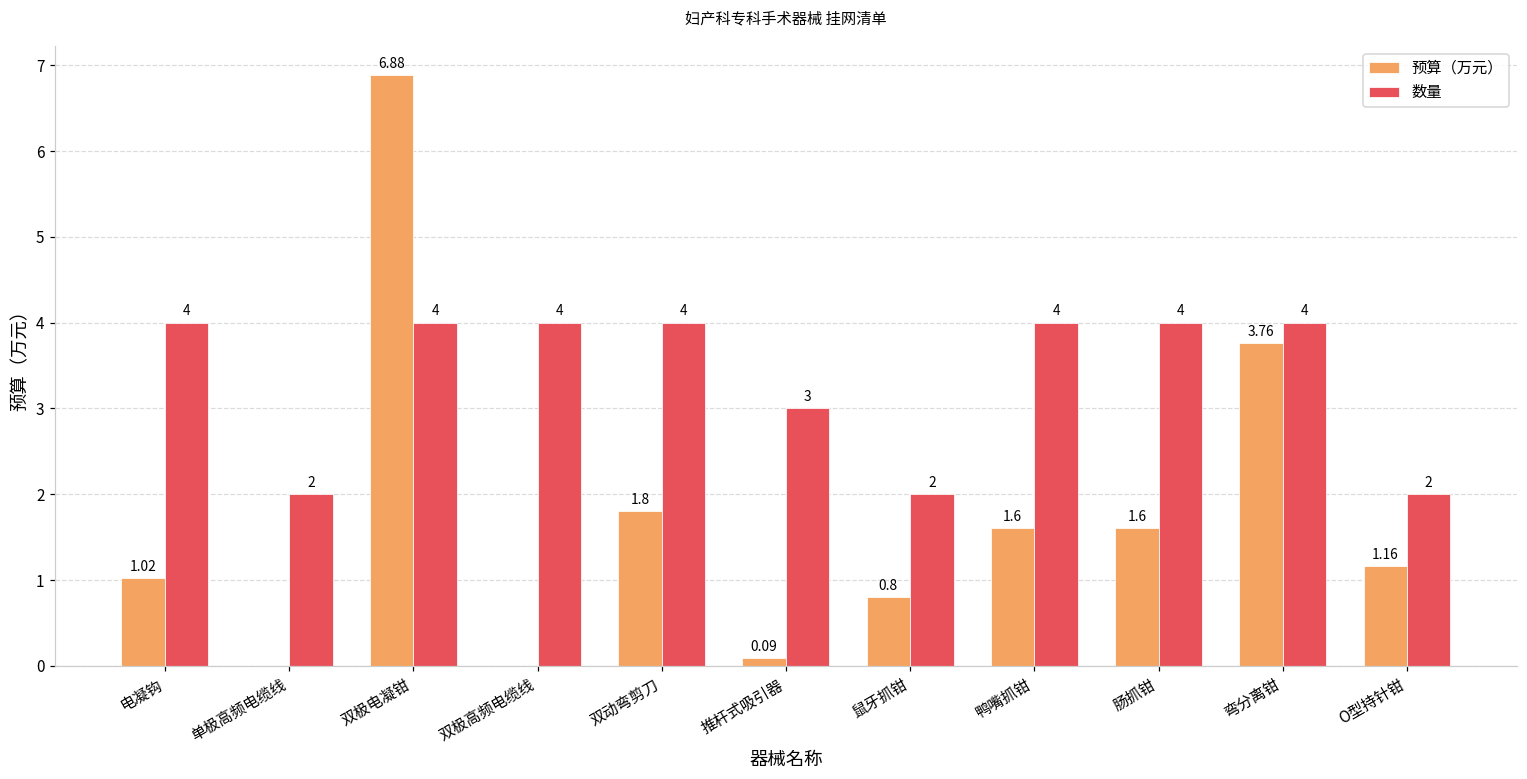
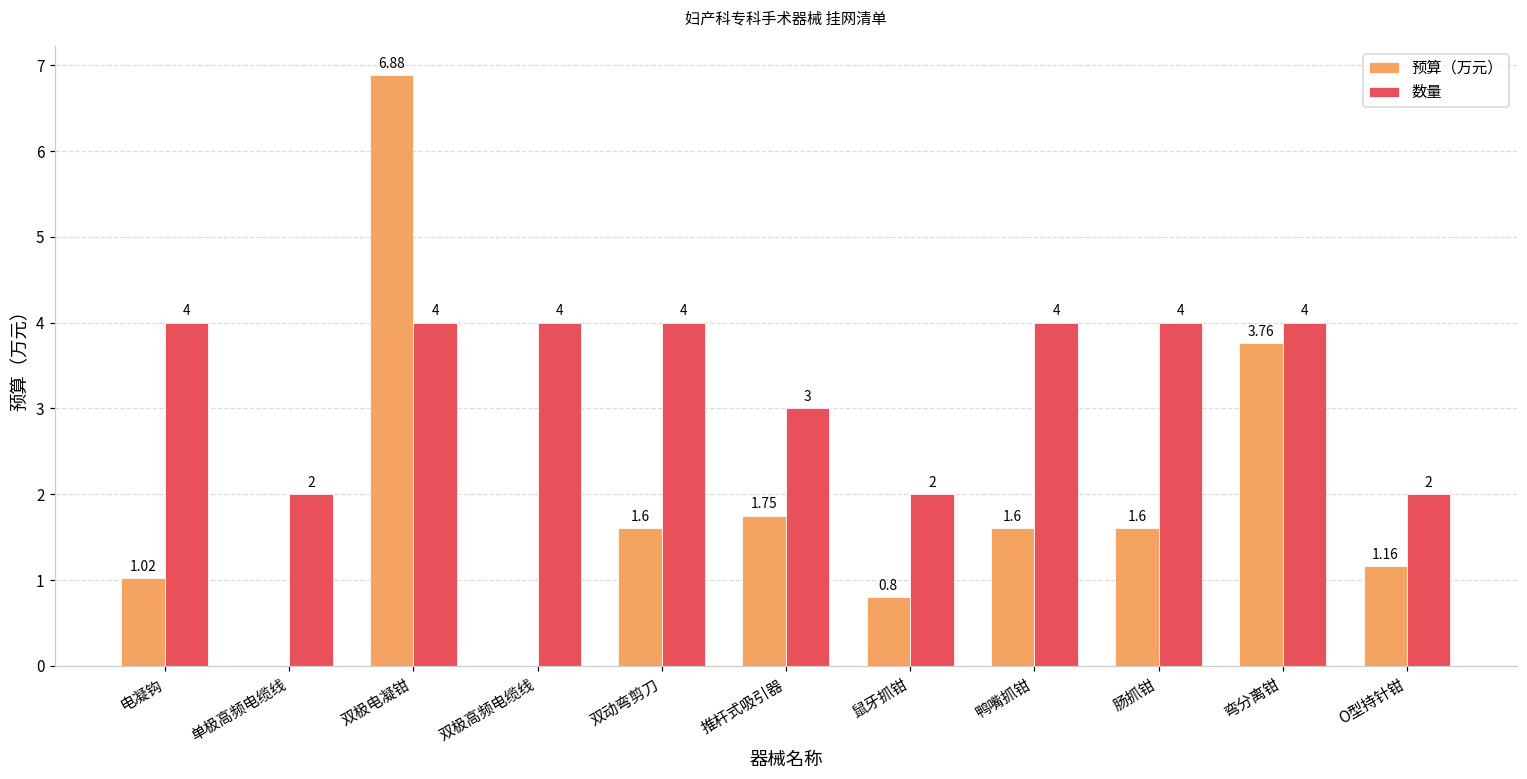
  {
    "预算（万元）": {
      "电凝钩": 1.02,
      "双极电凝钳": 6.88,
-     "双动弯剪刀": 1.8,
-     "推杆式吸引器": 0.09,
+     "双动弯剪刀": 1.6,
+     "推杆式吸引器": 1.75,
      "鼠牙抓钳": 0.8,
      "鸭嘴抓钳": 1.6,
      "肠抓钳": 1.6,
      "弯分离钳": 3.76,
      "O型持针钳": 1.16
    },
    "数量": {
      "电凝钩": 4,
      "单极高频电缆线": 2,
      "双极电凝钳": 4,
      "双极高频电缆线": 4,
      "双动弯剪刀": 4,
      "推杆式吸引器": 3,
      "鼠牙抓钳": 2,
      "鸭嘴抓钳": 4,
      "肠抓钳": 4,
      "弯分离钳": 4,
      "O型持针钳": 2
    }
  }
